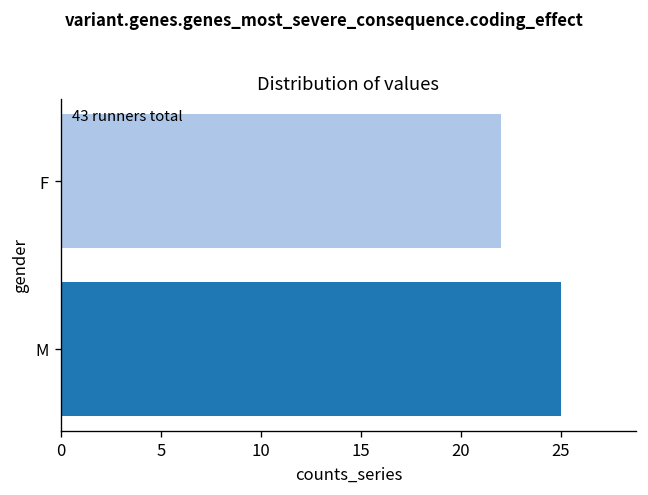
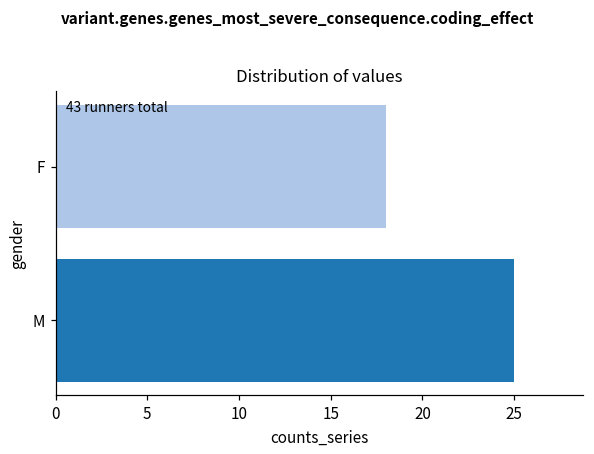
  {
-   "F": 22,
+   "F": 18,
    "M": 25
  }
